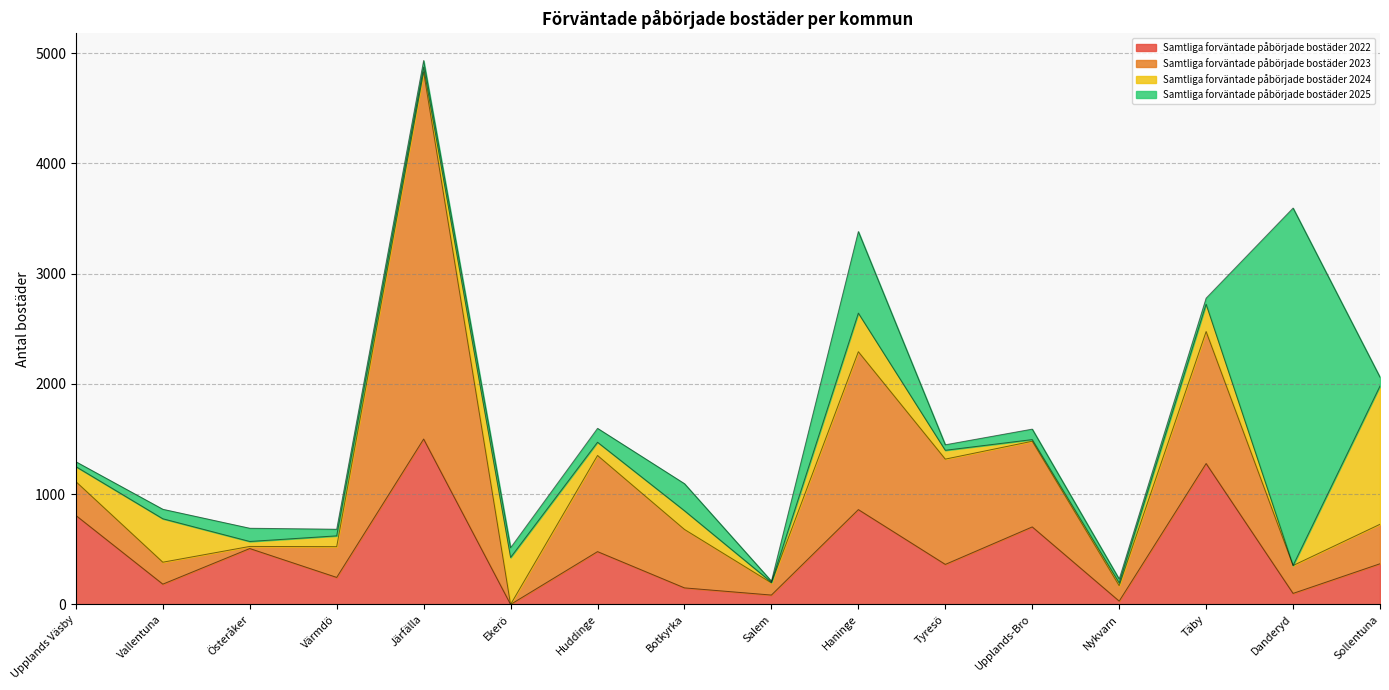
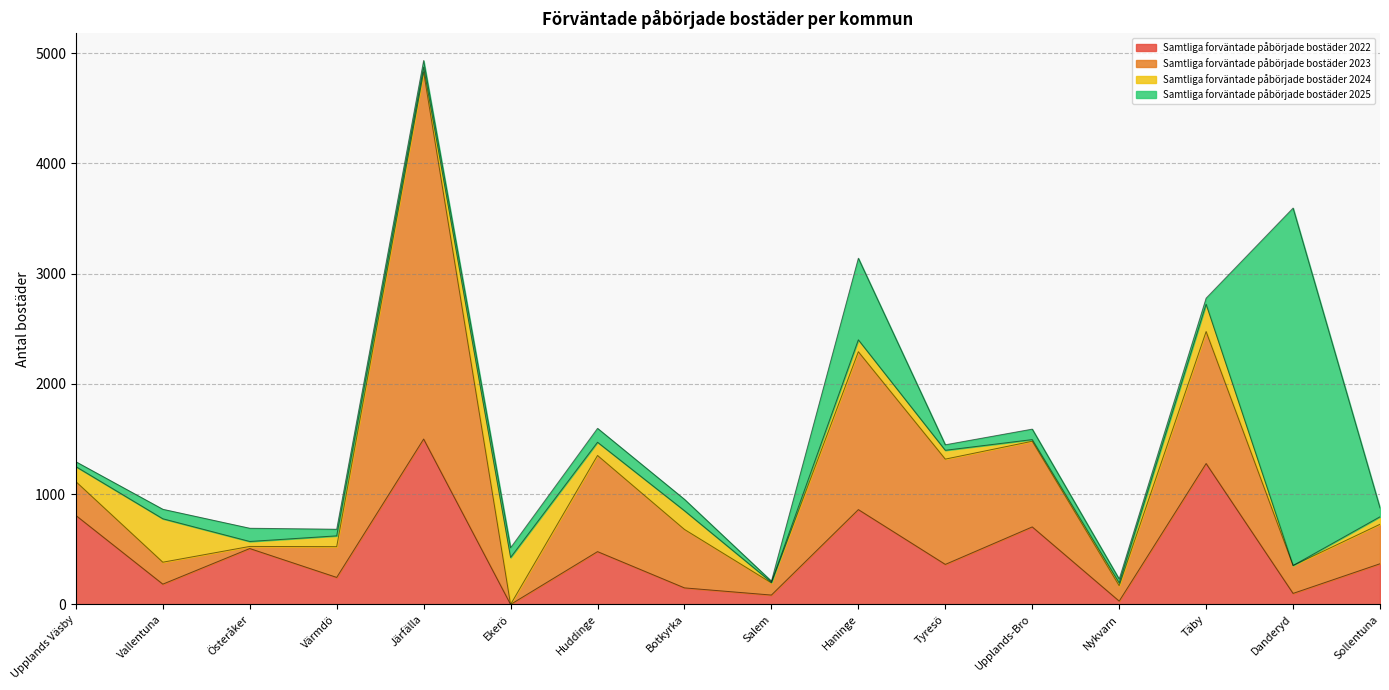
  {
    "Samtliga forväntade påbörjade bostäder 2024": {
      "Upplands Väsby": 140,
      "Vallentuna": 390,
      "Österåker": 50,
      "Värmdö": 100,
      "Järfälla": 40,
      "Ekerö": 430,
      "Huddinge": 120,
      "Botkyrka": 170,
-     "Haninge": 350,
+     "Haninge": 110,
      "Tyresö": 80,
      "Nykvarn": 30,
      "Täby": 250,
-     "Sollentuna": 1250
+     "Sollentuna": 70
    },
    "Samtliga forväntade påbörjade bostäder 2025": {
      "Upplands Väsby": 40,
      "Vallentuna": 90,
      "Österåker": 120,
      "Värmdö": 60,
      "Järfälla": 60,
      "Ekerö": 90,
      "Huddinge": 130,
-     "Botkyrka": 250,
+     "Botkyrka": 100,
      "Haninge": 740,
      "Tyresö": 50,
      "Upplands-Bro": 100,
      "Nykvarn": 40,
      "Täby": 60,
      "Danderyd": 3240,
      "Sollentuna": 80
    }
  }
